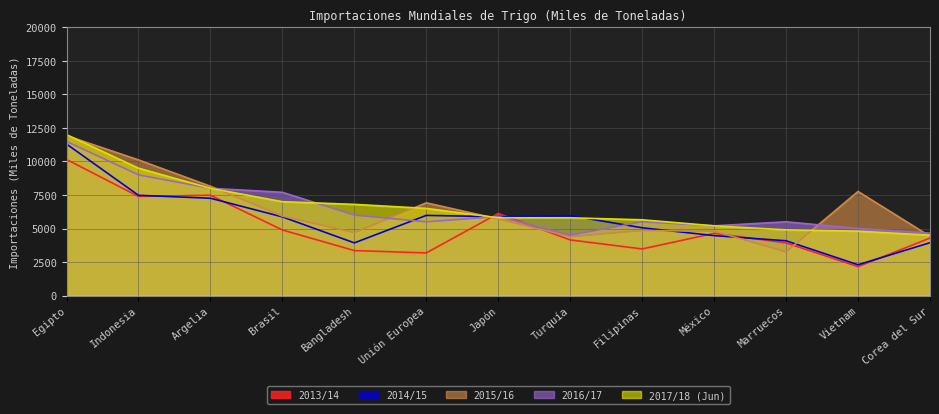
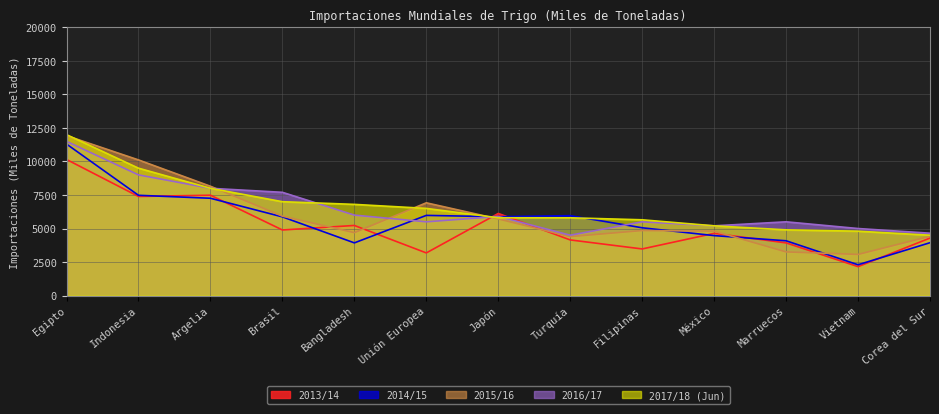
  {
    "2013/14": {
      "Egipto": 10200,
      "Argelia": 7500,
      "Brasil": 4900,
-     "Bangladesh": 3400,
+     "Bangladesh": 5200,
      "Unión Europea": 3200,
      "Japón": 6100,
      "Turquía": 4100,
      "Filipinas": 3500
    },
    "2014/15": {
      "Egipto": 11300,
      "Argelia": 7300,
      "Bangladesh": 3900,
      "Unión Europea": 6000,
      "Filipinas": 5100,
      "Corea del Sur": 3900
    },
    "2015/16": {
      "Indonesia": 10100,
      "Bangladesh": 4700,
      "Unión Europea": 6900,
      "Filipinas": 4900,
      "Marruecos": 3300,
-     "Vietnam": 7800
+     "Vietnam": 3100
    },
    "2016/17": {
      "Egipto": 11500,
      "Indonesia": 9000,
      "Brasil": 7700,
      "Bangladesh": 6000,
      "Unión Europea": 5500,
      "Marruecos": 5500,
      "Vietnam": 5000
    },
    "2017/18 (Jun)": {
      "Indonesia": 9500,
      "Brasil": 7000,
      "Bangladesh": 6800,
      "Unión Europea": 6500,
      "Marruecos": 4900,
      "Vietnam": 4800
    }
  }
